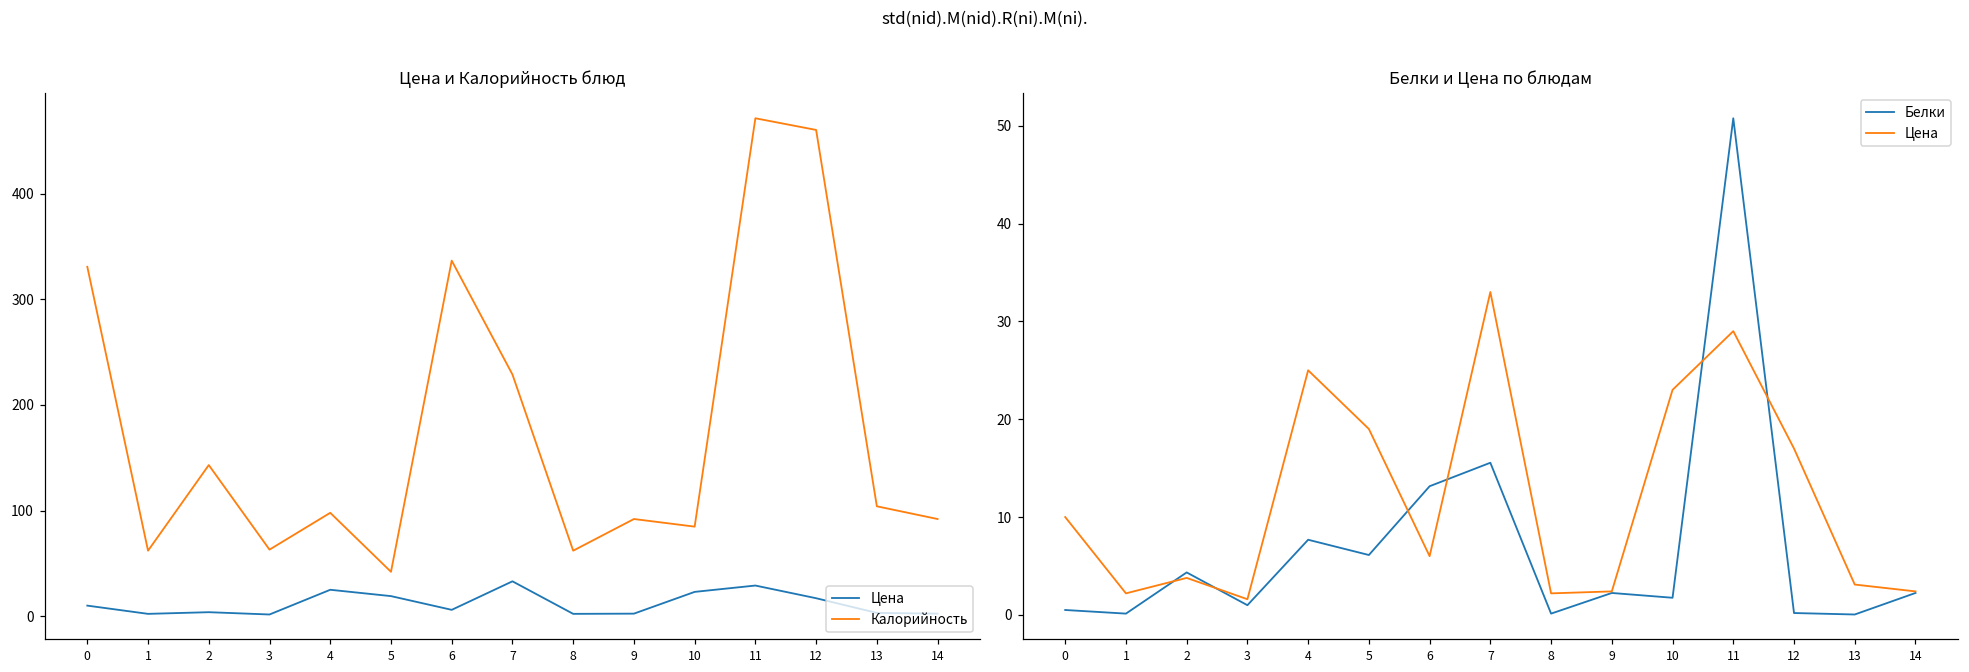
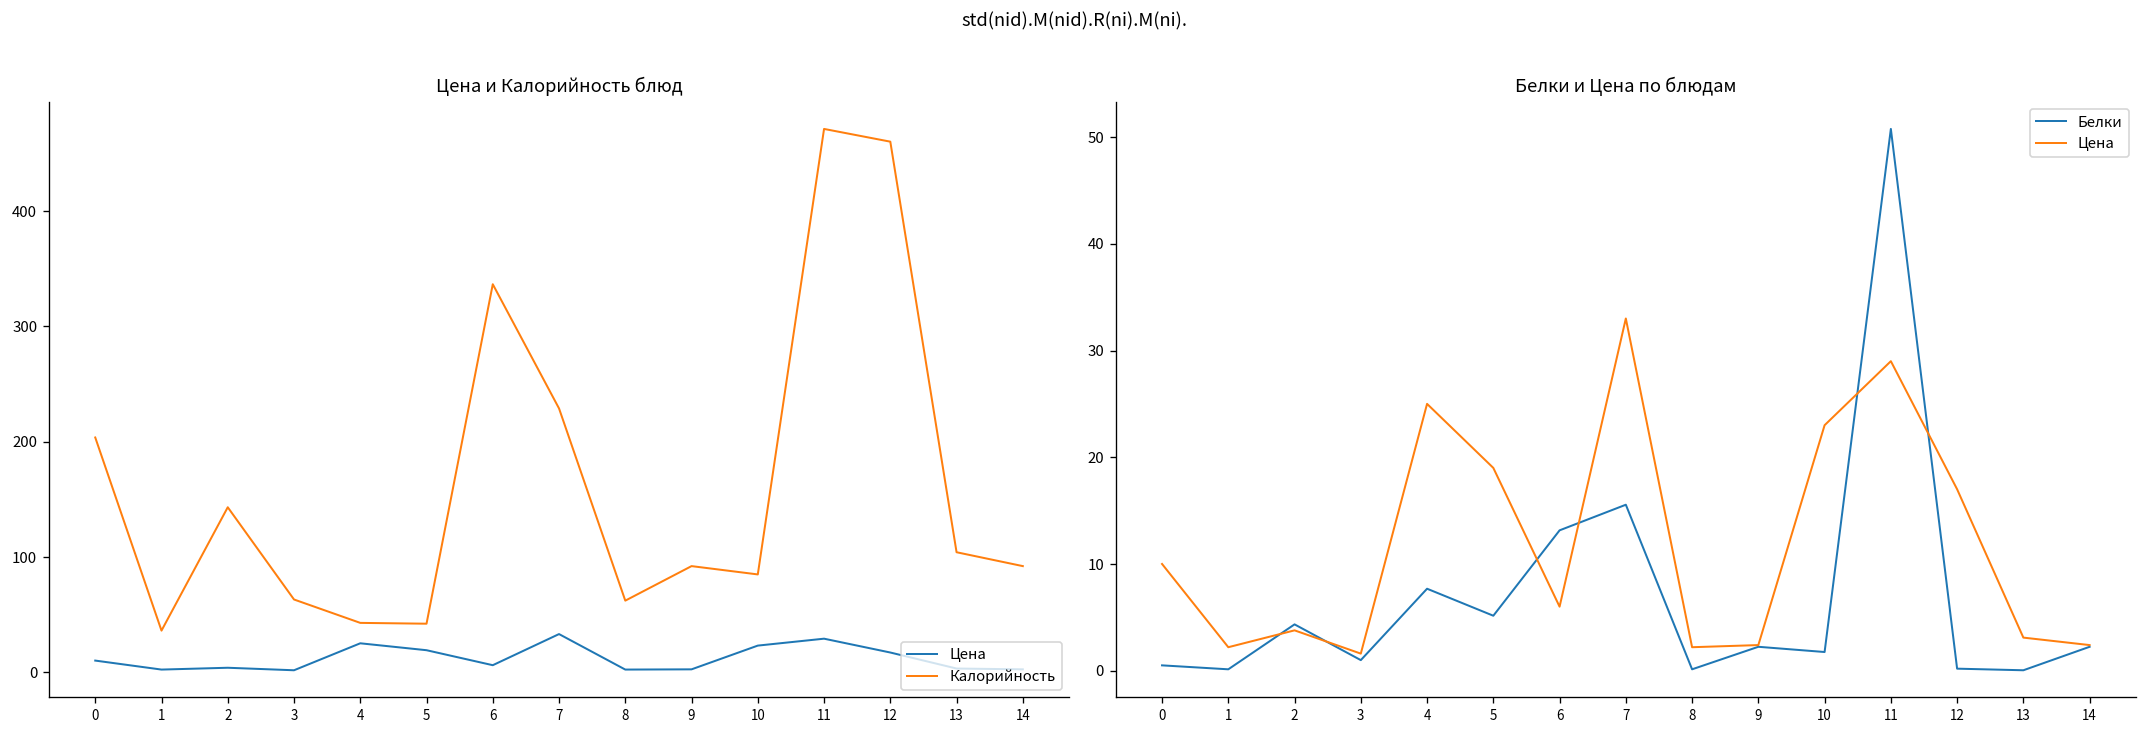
  {
    "Цена и Калорийность блюд": {
      "Калорийность": {
-       "0": 330,
-       "1": 60,
+       "0": 200,
+       "1": 40,
        "2": 140,
        "3": 60,
-       "4": 100,
+       "4": 40,
        "5": 40,
        "6": 340,
        "7": 230,
        "8": 60,
        "9": 90,
        "10": 80,
        "11": 470,
        "12": 460,
        "13": 100,
        "14": 90
      }
    },
    "Белки и Цена по блюдам": {
      "Белки": {
        "0": 1,
        "1": 0,
        "2": 4,
        "3": 1,
        "4": 8,
-       "5": 6,
+       "5": 5,
        "6": 13,
        "7": 16,
        "8": 0,
        "10": 2,
        "11": 51,
        "12": 0,
        "13": 0
      },
      "Цена": {
        "0": 10,
        "1": 2,
        "2": 4,
        "3": 2,
        "4": 25,
        "5": 19,
        "6": 6,
        "7": 33,
        "8": 2,
        "10": 23,
        "11": 29,
        "12": 17,
        "13": 3
      }
    }
  }
